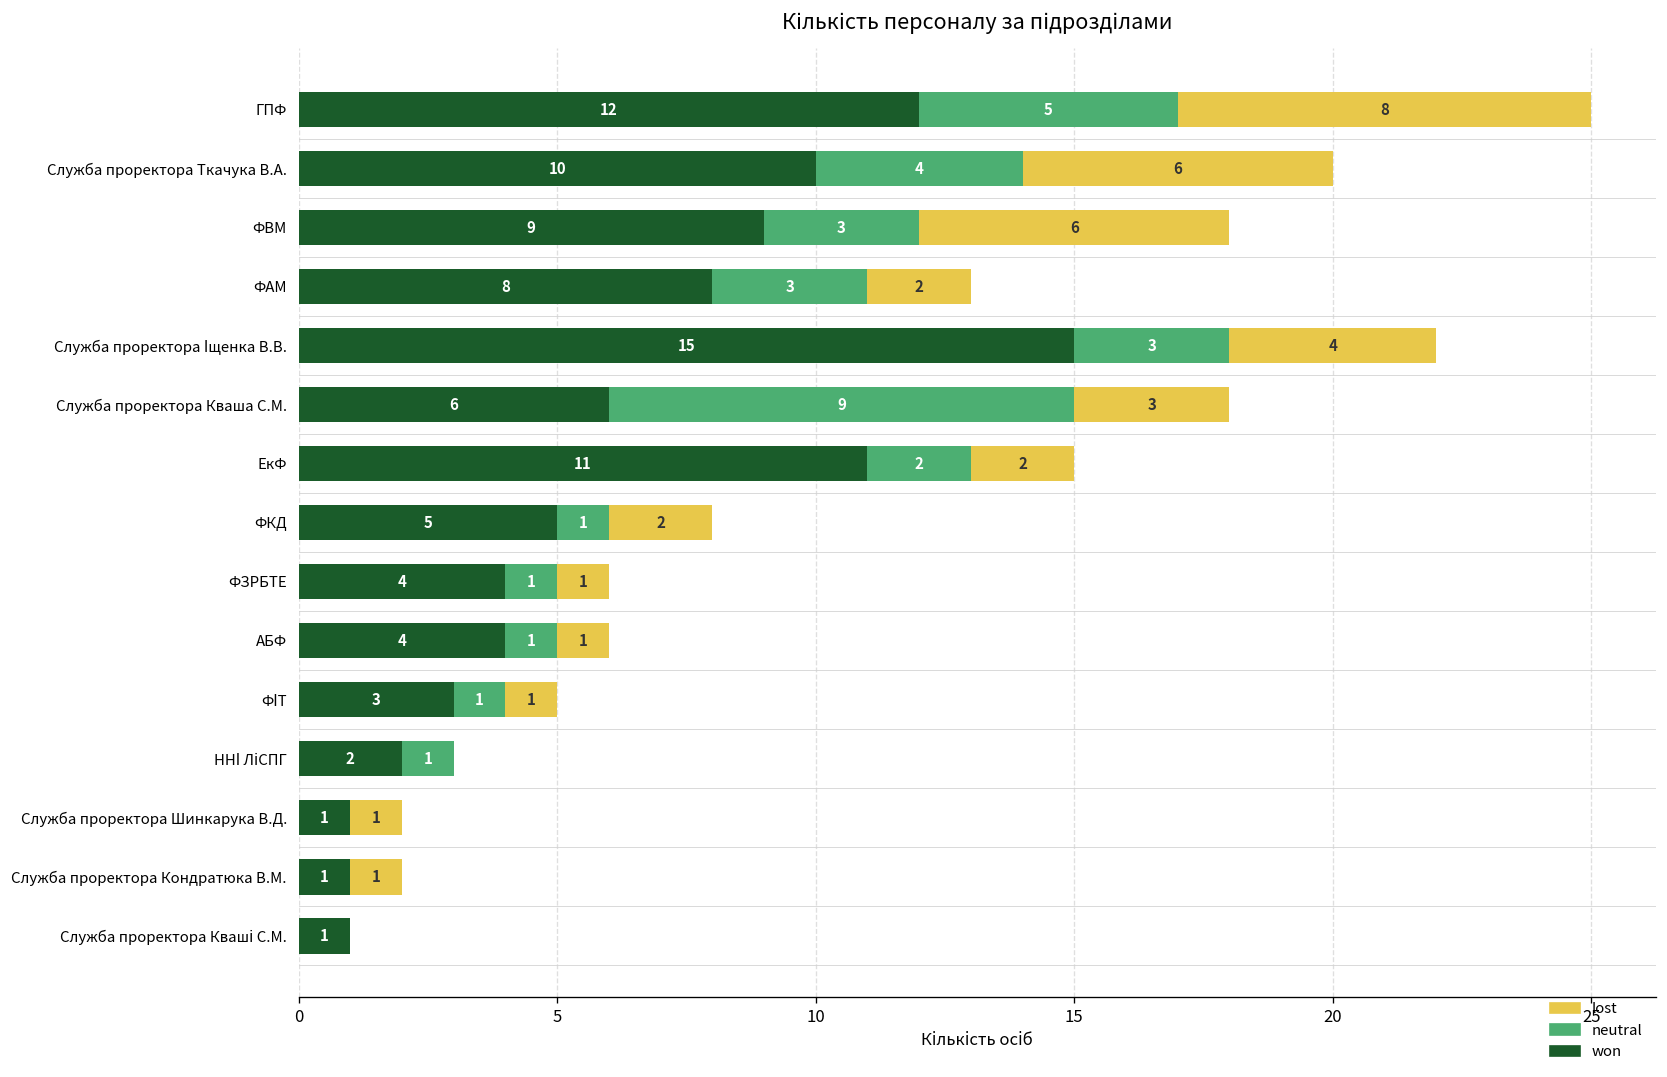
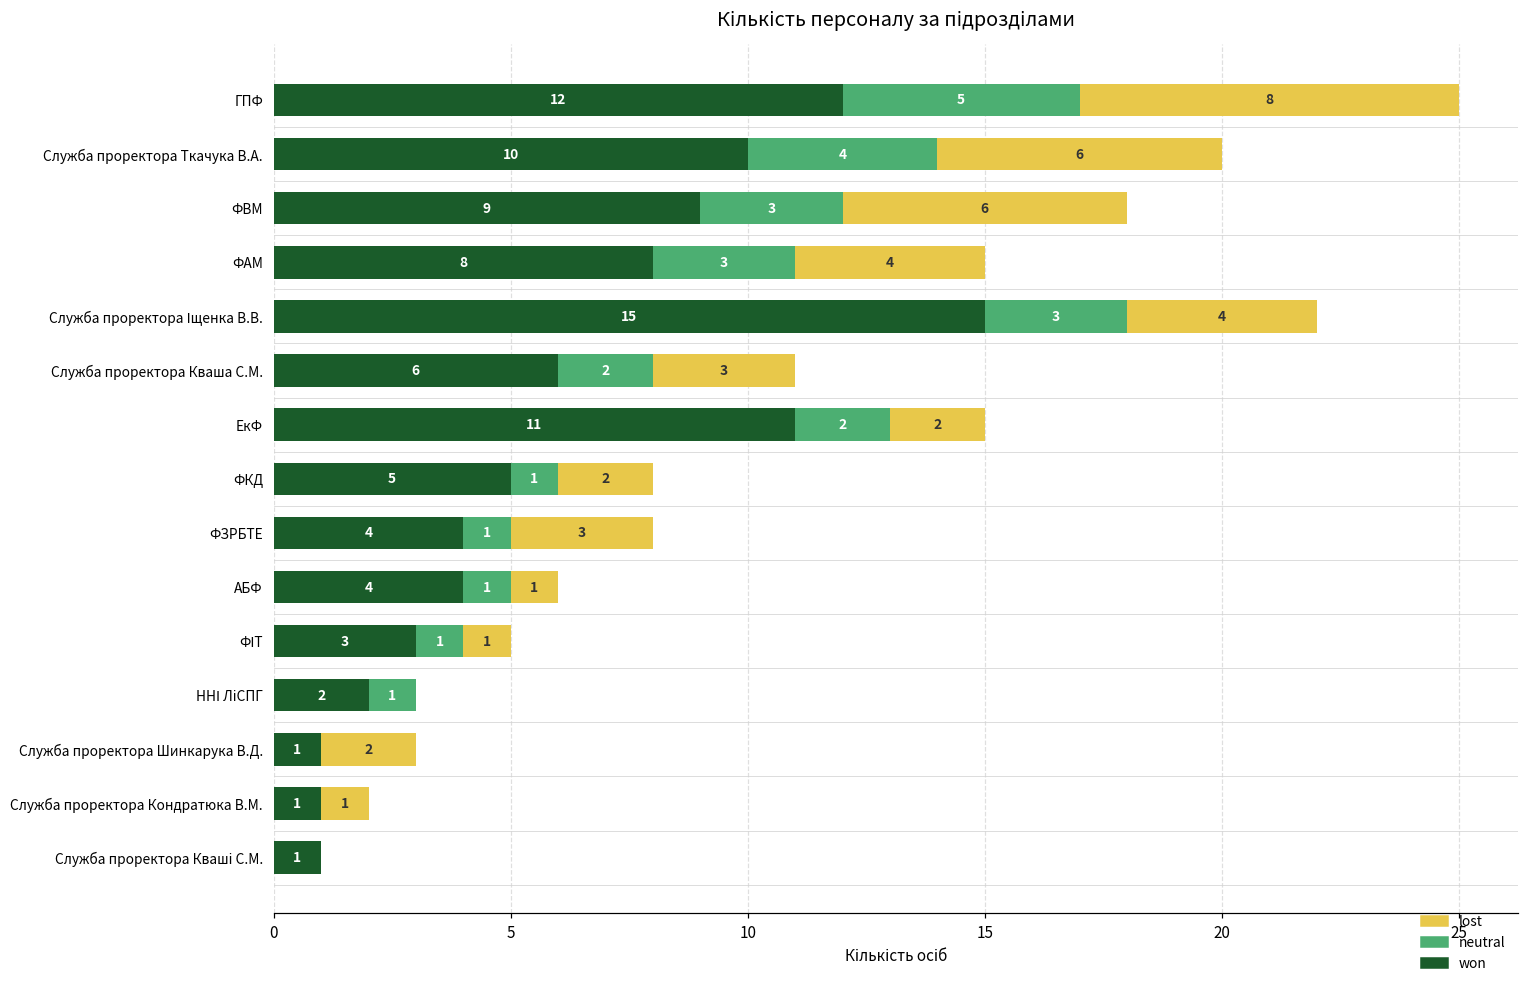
  {
    "won": {
      "ГПФ": 12,
      "Служба проректора Ткачука В.А.": 10,
      "ФВМ": 9,
      "ФАМ": 8,
      "Служба проректора Іщенка В.В.": 15,
      "Служба проректора Кваша С.М.": 6,
      "ЕкФ": 11,
      "ФКД": 5,
      "ФЗРБТЕ": 4,
      "АБФ": 4,
      "ФІТ": 3,
      "ННІ ЛіСПГ": 2,
      "Служба проректора Шинкарука В.Д.": 1,
      "Служба проректора Кондратюка В.М.": 1,
      "Служба проректора Кваші С.М.": 1
    },
    "neutral": {
      "ГПФ": 5,
      "Служба проректора Ткачука В.А.": 4,
      "ФВМ": 3,
      "ФАМ": 3,
      "Служба проректора Іщенка В.В.": 3,
-     "Служба проректора Кваша С.М.": 9,
+     "Служба проректора Кваша С.М.": 2,
      "ЕкФ": 2,
      "ФКД": 1,
      "ФЗРБТЕ": 1,
      "АБФ": 1,
      "ФІТ": 1,
      "ННІ ЛіСПГ": 1
    },
    "lost": {
      "ГПФ": 8,
      "Служба проректора Ткачука В.А.": 6,
      "ФВМ": 6,
-     "ФАМ": 2,
+     "ФАМ": 4,
      "Служба проректора Іщенка В.В.": 4,
      "Служба проректора Кваша С.М.": 3,
      "ЕкФ": 2,
      "ФКД": 2,
-     "ФЗРБТЕ": 1,
+     "ФЗРБТЕ": 3,
      "АБФ": 1,
      "ФІТ": 1,
-     "Служба проректора Шинкарука В.Д.": 1,
+     "Служба проректора Шинкарука В.Д.": 2,
      "Служба проректора Кондратюка В.М.": 1
    }
  }
